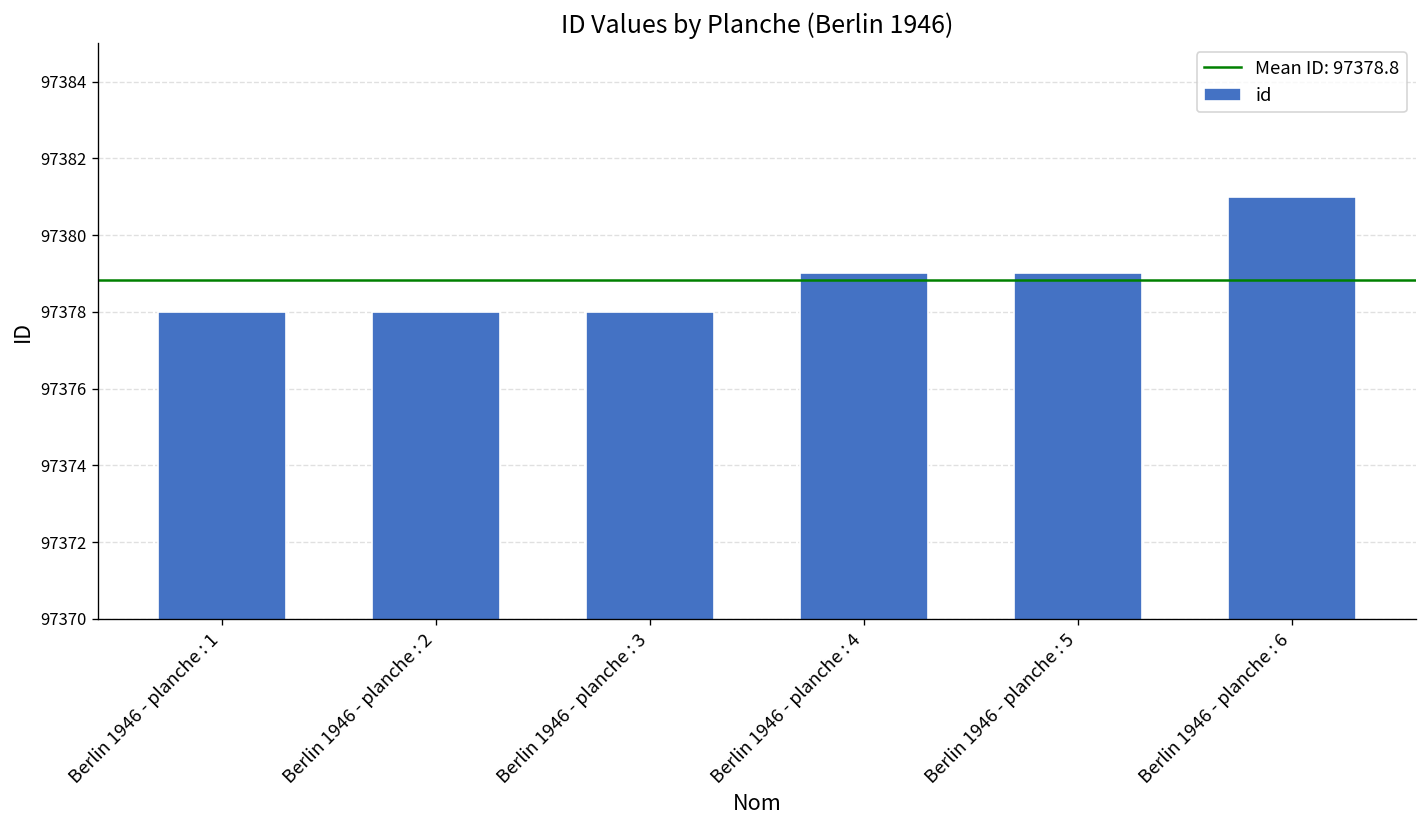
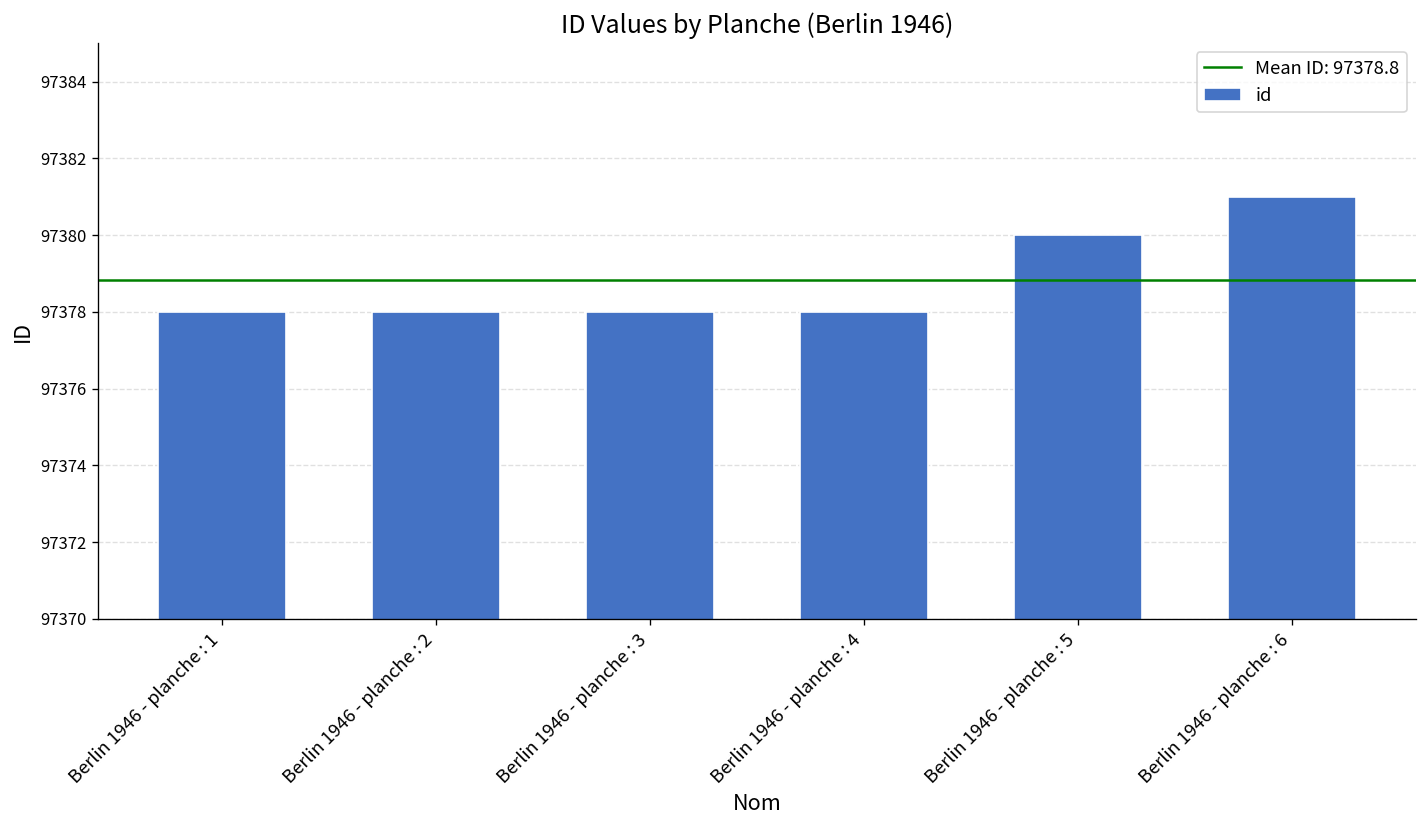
  {
    "Berlin 1946 - planche : 1": 97378,
    "Berlin 1946 - planche : 2": 97378,
    "Berlin 1946 - planche : 3": 97378,
-   "Berlin 1946 - planche : 4": 97379,
-   "Berlin 1946 - planche : 5": 97379,
+   "Berlin 1946 - planche : 4": 97378,
+   "Berlin 1946 - planche : 5": 97380,
    "Berlin 1946 - planche : 6": 97381
  }
